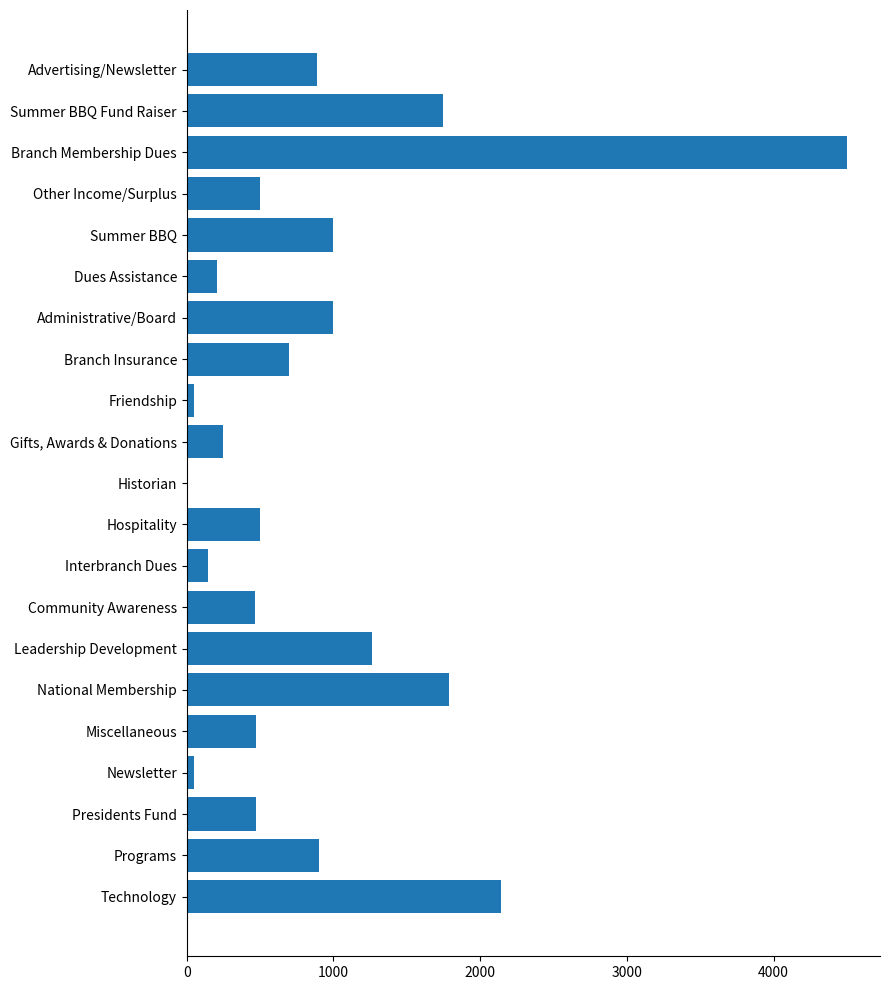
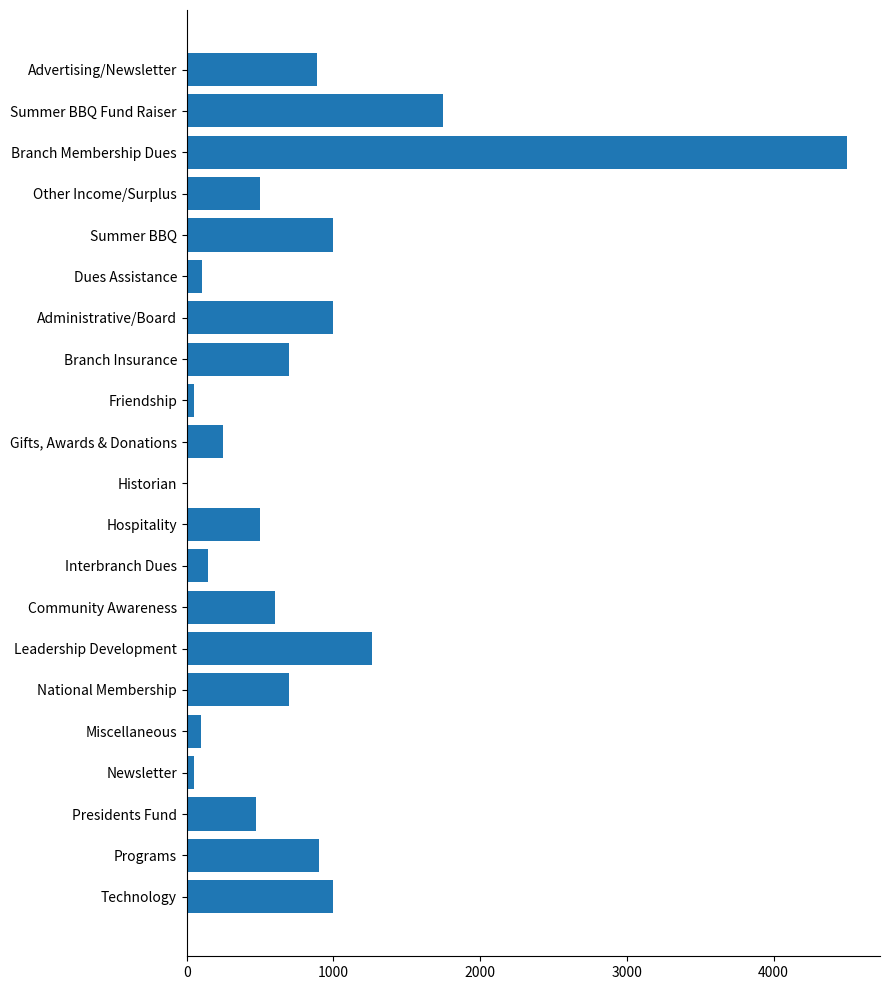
  {
    "Advertising/Newsletter": 890,
    "Summer BBQ Fund Raiser": 1750,
    "Branch Membership Dues": 4500,
    "Other Income/Surplus": 500,
    "Summer BBQ": 1000,
-   "Dues Assistance": 210,
+   "Dues Assistance": 110,
    "Administrative/Board": 1000,
    "Branch Insurance": 700,
    "Friendship": 50,
    "Gifts, Awards & Donations": 250,
    "Historian": 0,
    "Hospitality": 500,
    "Interbranch Dues": 140,
-   "Community Awareness": 470,
+   "Community Awareness": 600,
    "Leadership Development": 1260,
-   "National Membership": 1790,
-   "Miscellaneous": 470,
+   "National Membership": 700,
+   "Miscellaneous": 100,
    "Newsletter": 50,
    "Presidents Fund": 470,
    "Programs": 900,
-   "Technology": 2140
+   "Technology": 1000
  }
